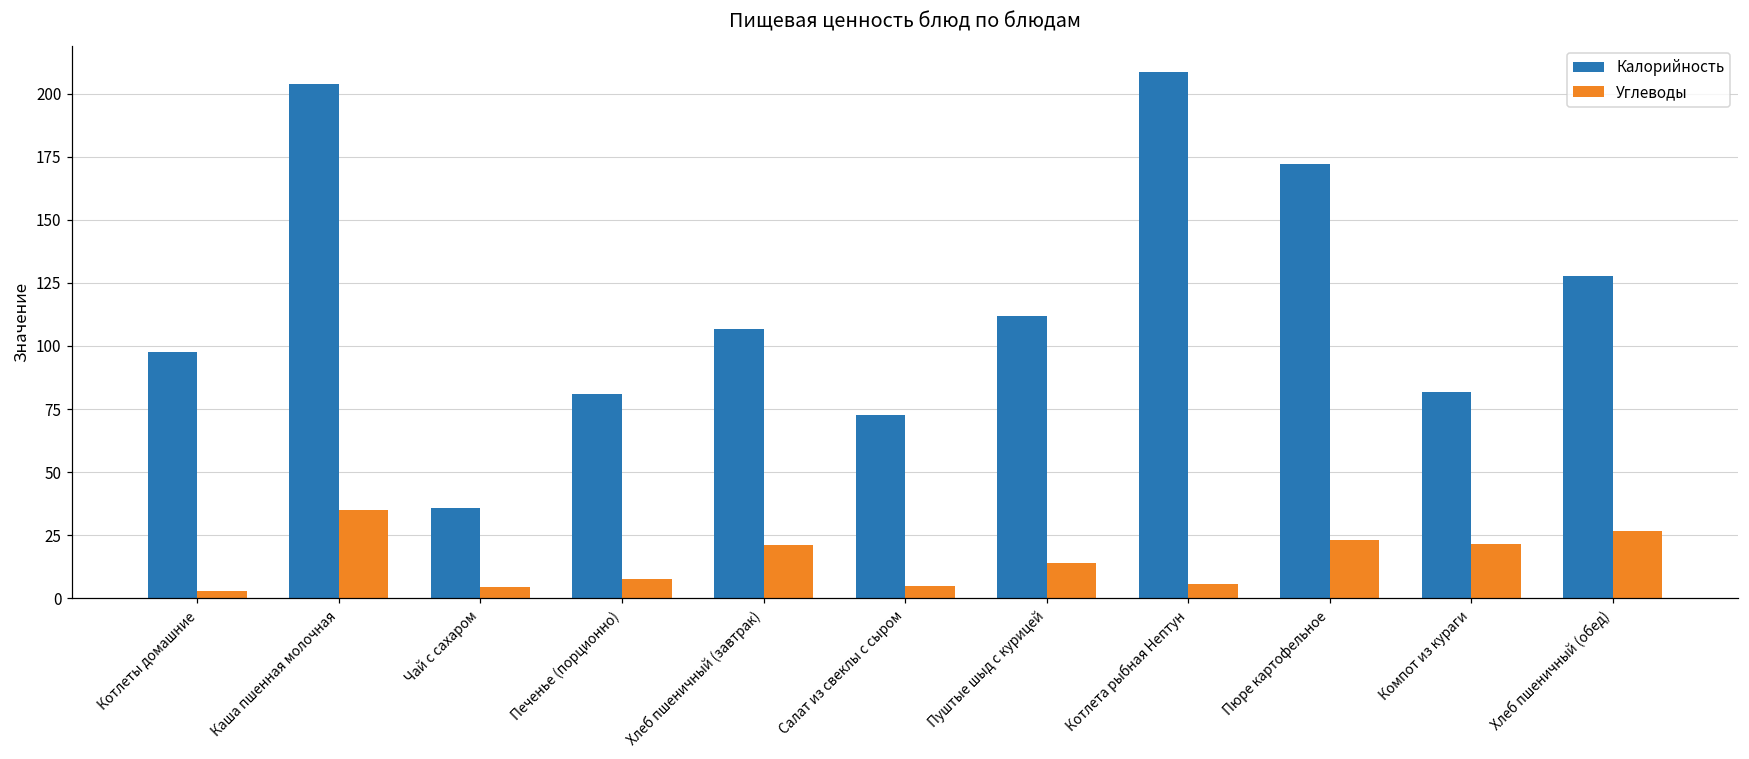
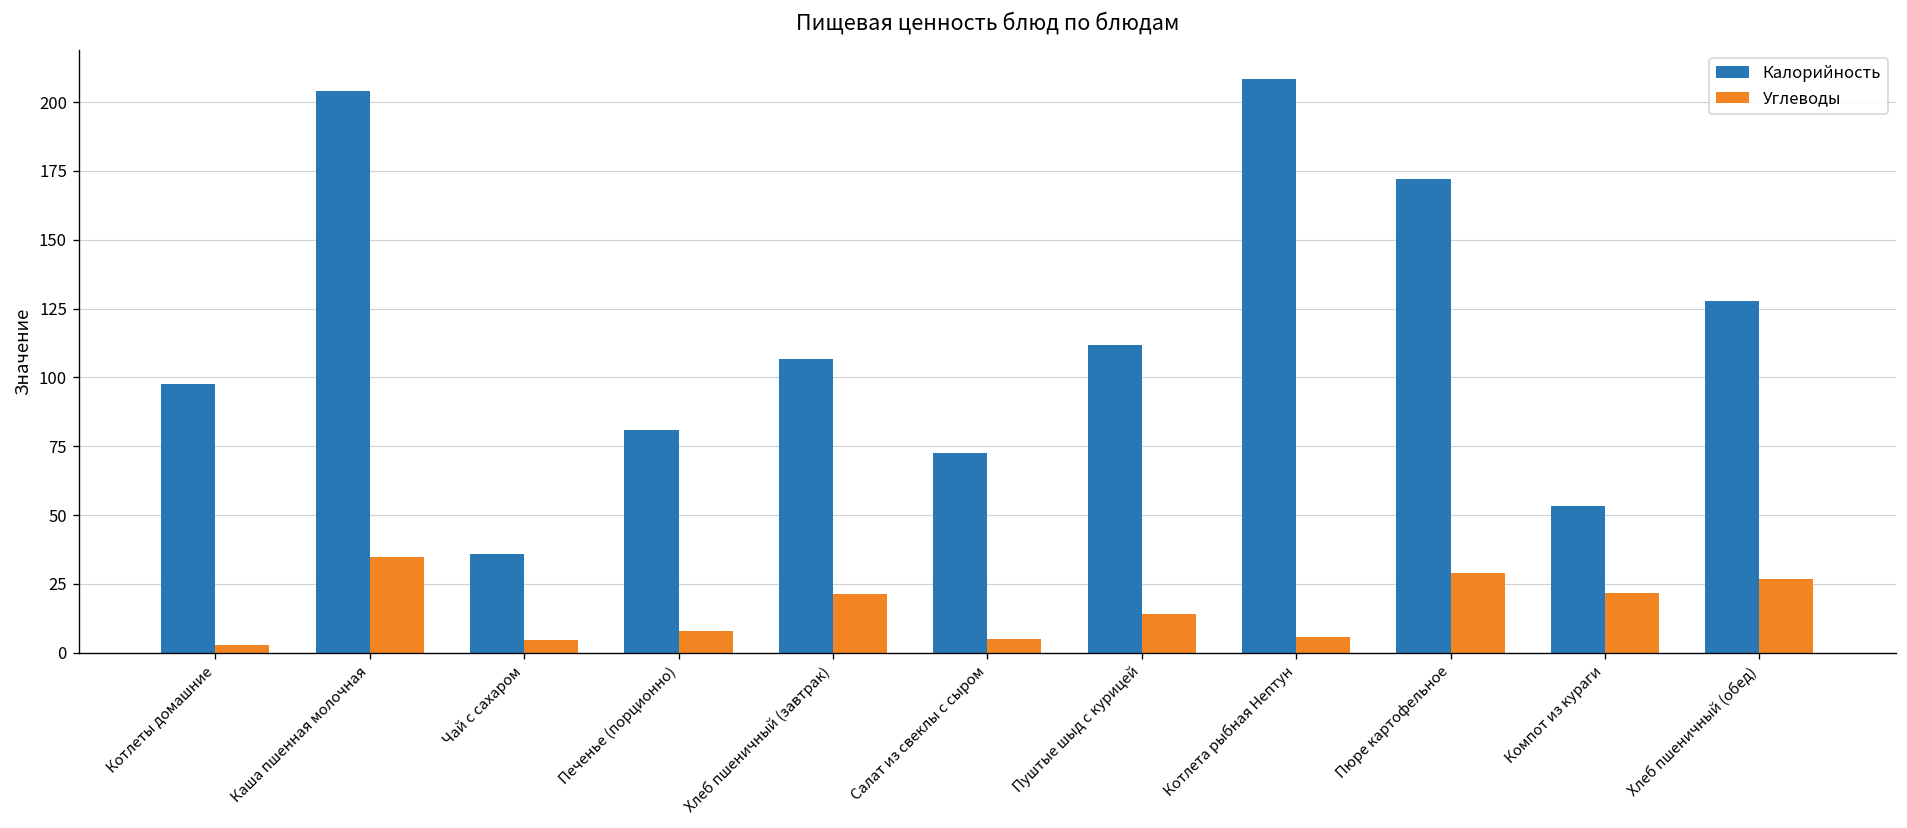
  {
    "Калорийность": {
      "Котлеты домашние": 98,
      "Каша пшенная молочная": 204,
      "Чай с сахаром": 36,
      "Печенье (порционно)": 81,
      "Хлеб пшеничный (завтрак)": 107,
      "Салат из свеклы с сыром": 73,
      "Пуштые шыд с курицей": 112,
      "Котлета рыбная Нептун": 209,
      "Пюре картофельное": 172,
-     "Компот из кураги": 82,
+     "Компот из кураги": 53,
      "Хлеб пшеничный (обед)": 128
    },
    "Углеводы": {
      "Котлеты домашние": 3,
      "Каша пшенная молочная": 35,
      "Чай с сахаром": 4,
      "Печенье (порционно)": 8,
      "Хлеб пшеничный (завтрак)": 21,
      "Салат из свеклы с сыром": 5,
      "Пуштые шыд с курицей": 14,
      "Котлета рыбная Нептун": 6,
-     "Пюре картофельное": 23,
+     "Пюре картофельное": 29,
      "Компот из кураги": 22,
      "Хлеб пшеничный (обед)": 27
    }
  }
